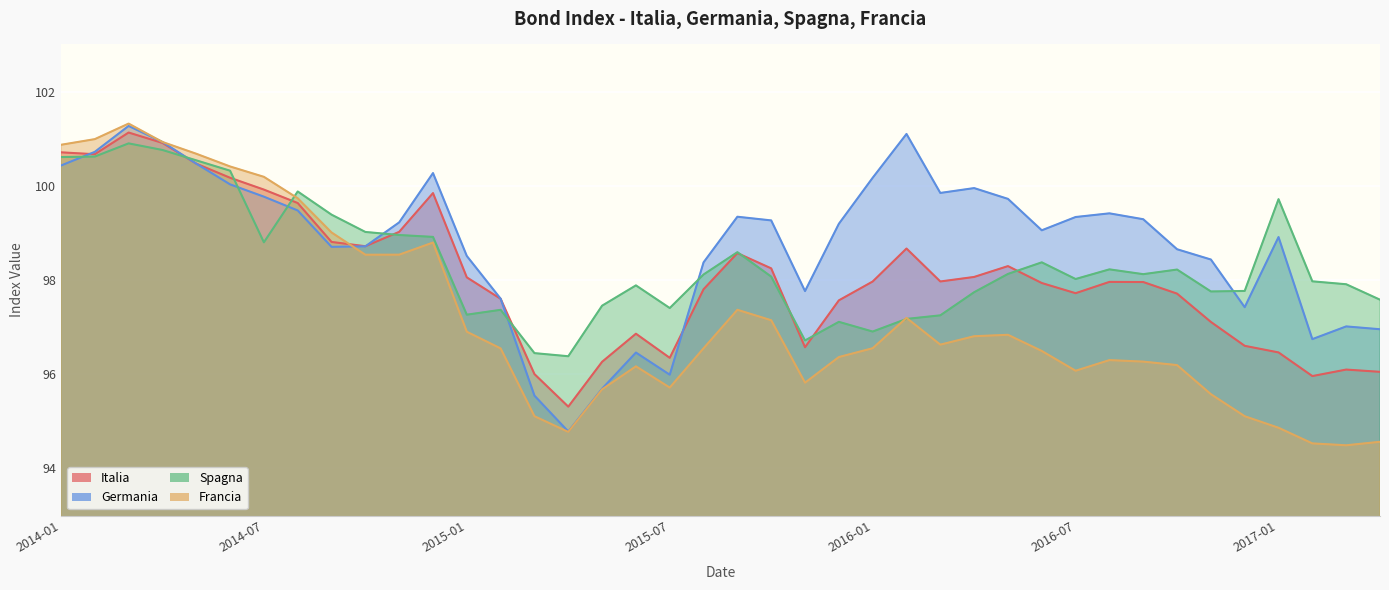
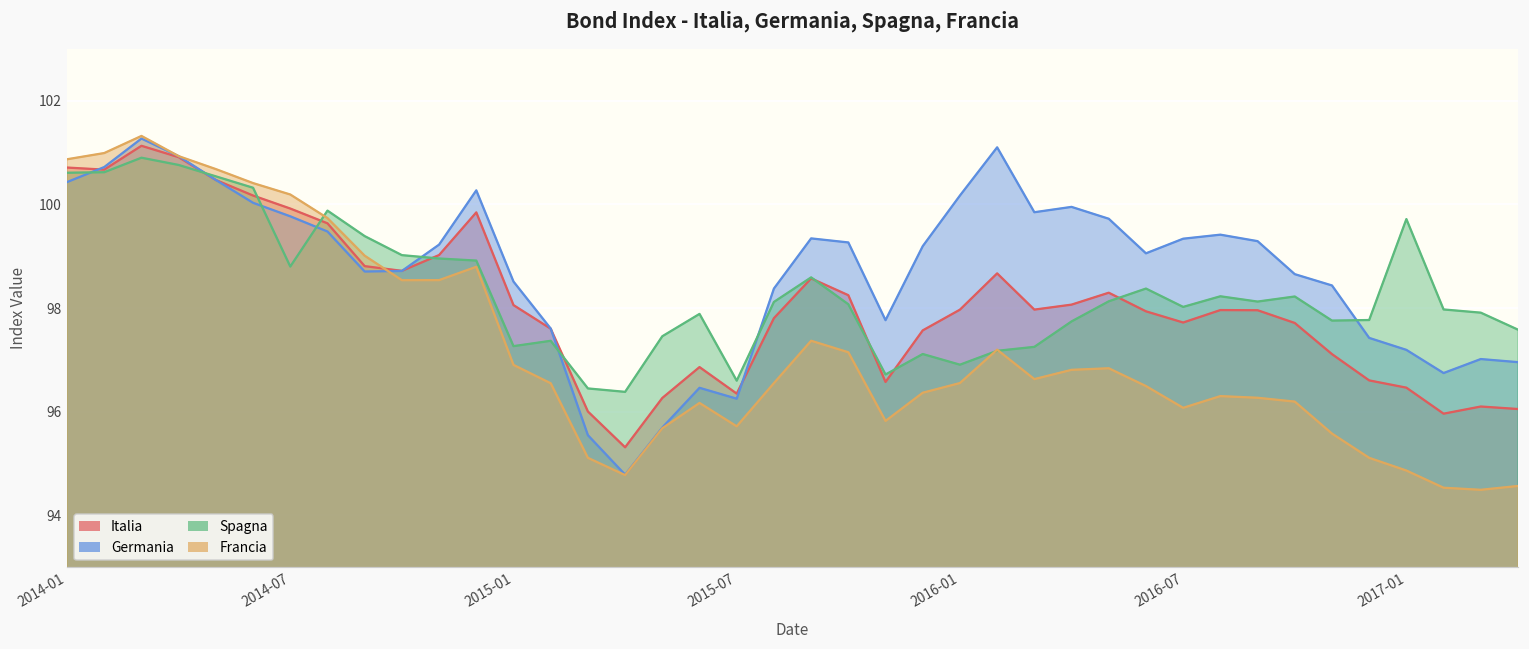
  {
    "Germania": {
      "2014-01": 100.4,
      "2014-07": 99.8,
      "2015-01": 98.5,
-     "2015-07": 96.0,
+     "2015-07": 96.3,
      "2016-01": 100.2,
      "2016-07": 99.3,
-     "2017-01": 98.9
+     "2017-01": 97.2
    },
    "Spagna": {
      "2014-01": 100.6,
      "2014-07": 98.8,
      "2015-01": 97.3,
-     "2015-07": 97.4,
+     "2015-07": 96.6,
      "2016-01": 96.9,
      "2016-07": 98.0,
      "2017-01": 99.7
    }
  }
